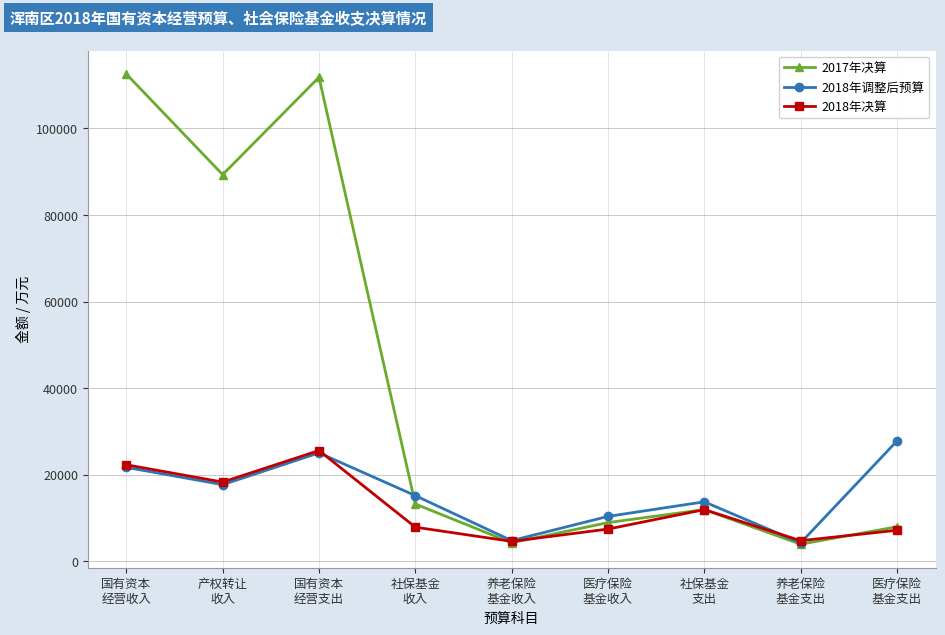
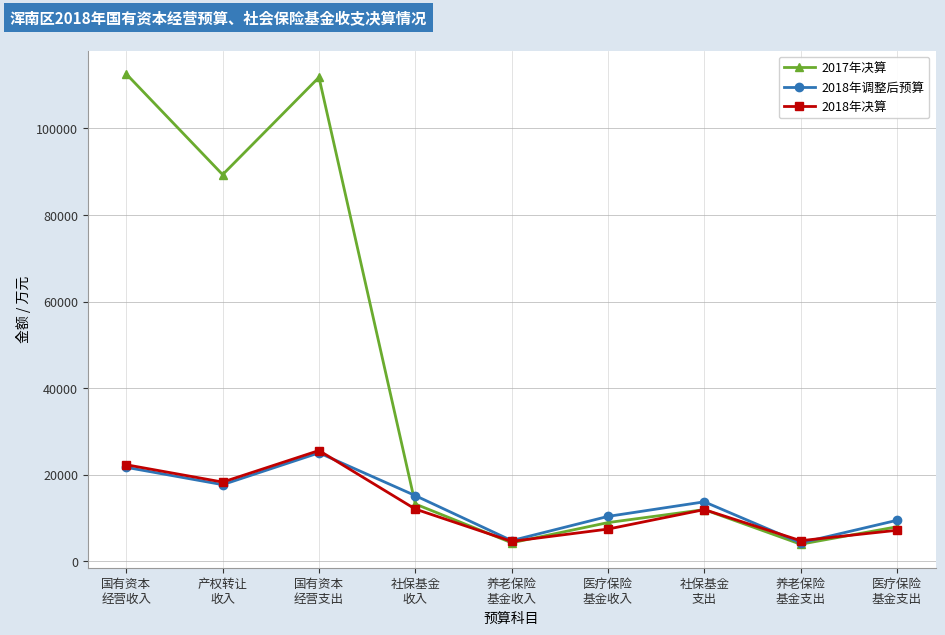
  {
    "2017年决算": {
      "国有资本 经营收入": 113000,
      "产权转让 收入": 89000,
      "国有资本 经营支出": 112000,
      "社保基金 收入": 13000,
      "医疗保险 基金收入": 9000,
      "医疗保险 基金支出": 8000
    },
    "2018年调整后预算": {
      "国有资本 经营收入": 22000,
      "产权转让 收入": 18000,
      "社保基金 收入": 15000,
      "医疗保险 基金收入": 10000,
      "社保基金 支出": 14000,
-     "医疗保险 基金支出": 28000
+     "医疗保险 基金支出": 9000
    },
    "2018年决算": {
      "国有资本 经营收入": 22000,
      "产权转让 收入": 18000,
-     "社保基金 收入": 8000,
+     "社保基金 收入": 12000,
      "医疗保险 基金收入": 7000,
      "医疗保险 基金支出": 7000
    }
  }
